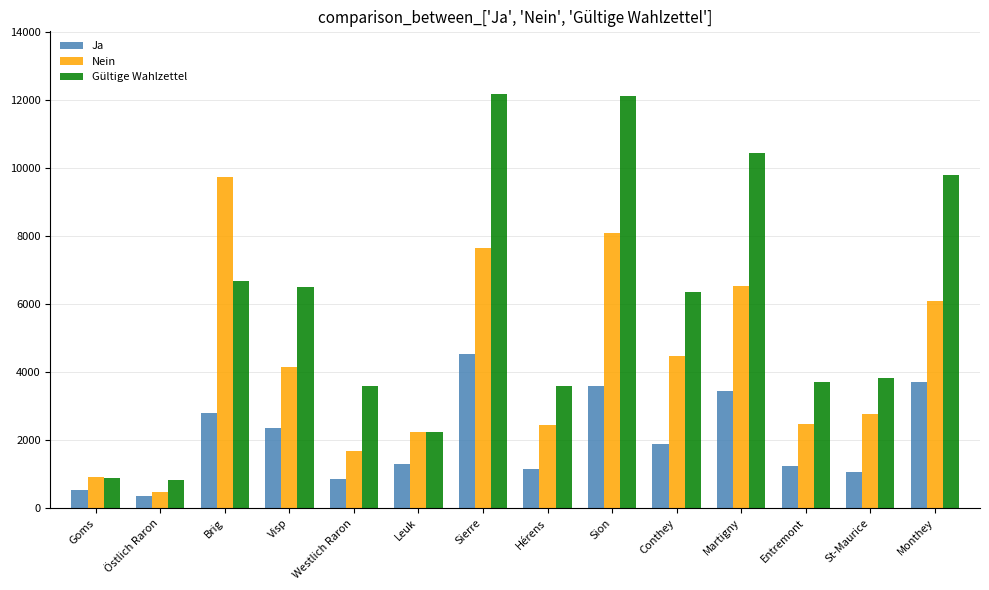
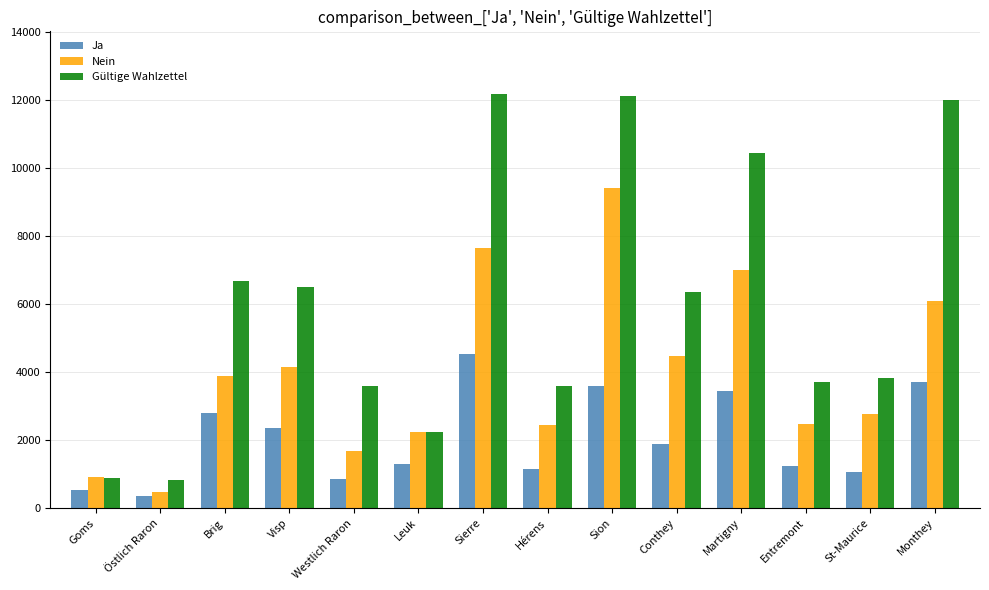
  {
    "Ja": {
      "Goms": 500,
      "Östlich Raron": 300,
      "Brig": 2800,
      "Visp": 2300,
      "Westlich Raron": 900,
      "Leuk": 1300,
      "Sierre": 4500,
      "Hérens": 1100,
      "Sion": 3600,
      "Conthey": 1900,
      "Martigny": 3400,
      "Entremont": 1200,
      "St-Maurice": 1100,
      "Monthey": 3700
    },
    "Nein": {
      "Goms": 900,
      "Östlich Raron": 500,
-     "Brig": 9700,
+     "Brig": 3900,
      "Visp": 4200,
      "Westlich Raron": 1700,
      "Leuk": 2200,
      "Sierre": 7700,
      "Hérens": 2400,
-     "Sion": 8100,
+     "Sion": 9400,
      "Conthey": 4500,
-     "Martigny": 6500,
+     "Martigny": 7000,
      "Entremont": 2500,
      "St-Maurice": 2800,
      "Monthey": 6100
    },
    "Gültige Wahlzettel": {
      "Goms": 900,
      "Östlich Raron": 800,
      "Brig": 6700,
      "Visp": 6500,
      "Westlich Raron": 3600,
      "Leuk": 2200,
      "Sierre": 12200,
      "Hérens": 3600,
      "Sion": 12100,
      "Conthey": 6400,
      "Martigny": 10400,
      "Entremont": 3700,
      "St-Maurice": 3800,
-     "Monthey": 9800
+     "Monthey": 12000
    }
  }
